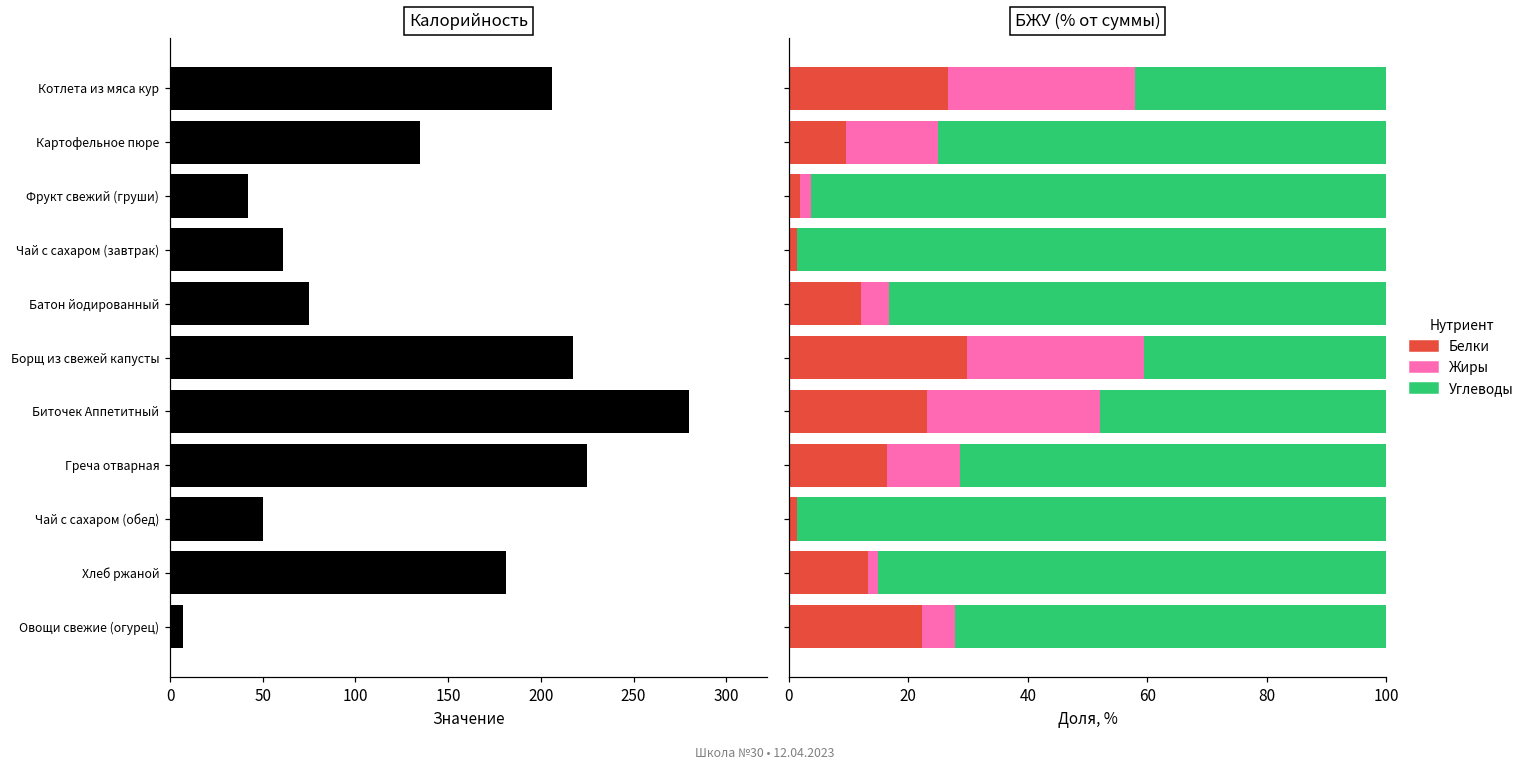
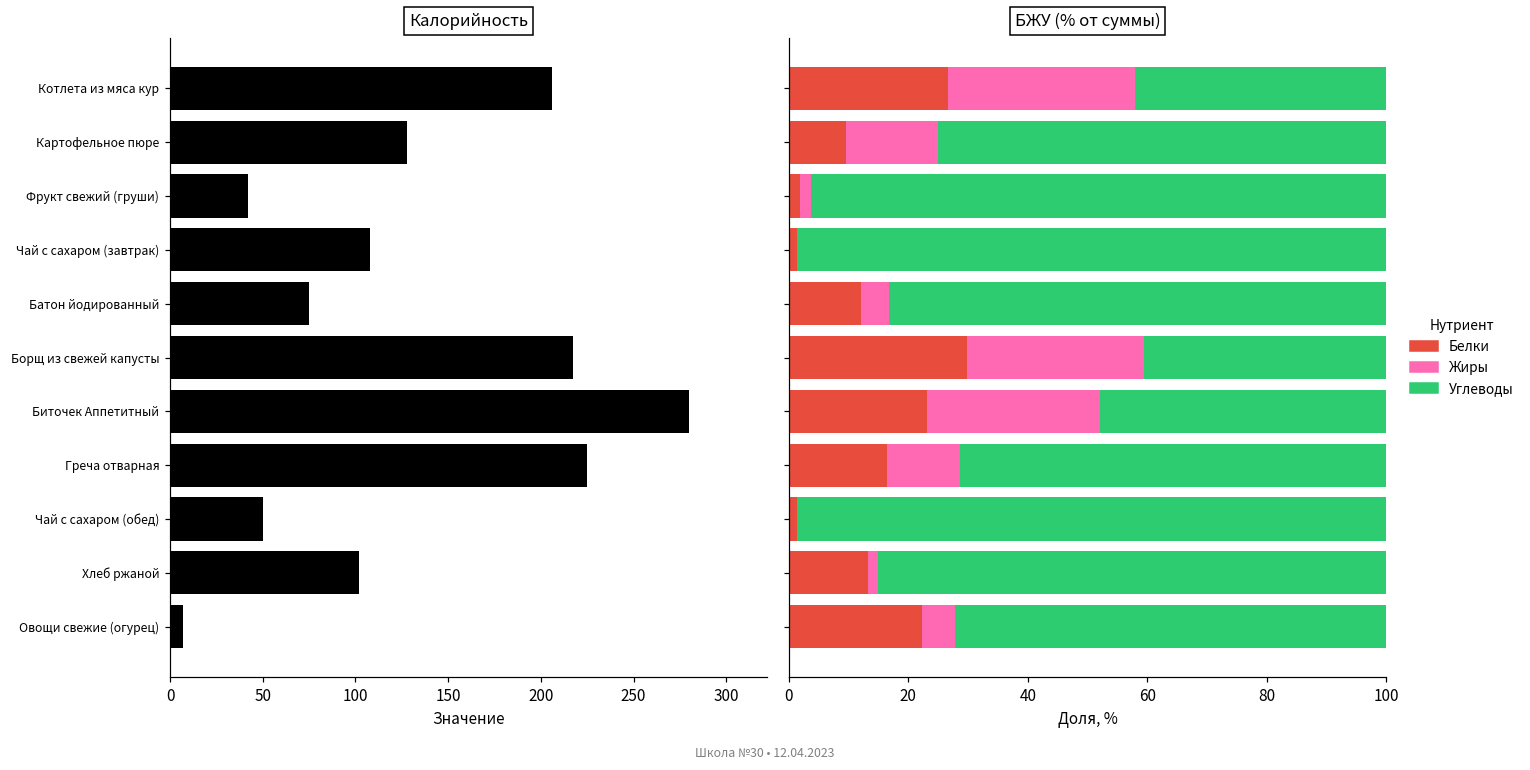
  {
    "Калорийность": {
      "Котлета из мяса кур": 206,
-     "Картофельное пюре": 135,
+     "Картофельное пюре": 128,
      "Фрукт свежий (груши)": 42,
-     "Чай с сахаром (завтрак)": 61,
+     "Чай с сахаром (завтрак)": 108,
      "Батон йодированный": 75,
      "Борщ из свежей капусты": 217,
      "Биточек Аппетитный": 280,
      "Греча отварная": 225,
      "Чай с сахаром (обед)": 50,
-     "Хлеб ржаной": 181,
+     "Хлеб ржаной": 102,
      "Овощи свежие (огурец)": 7
    }
  }
